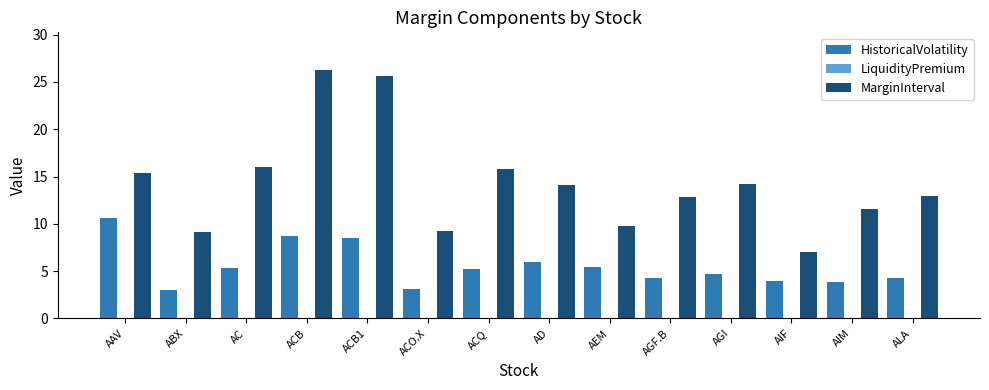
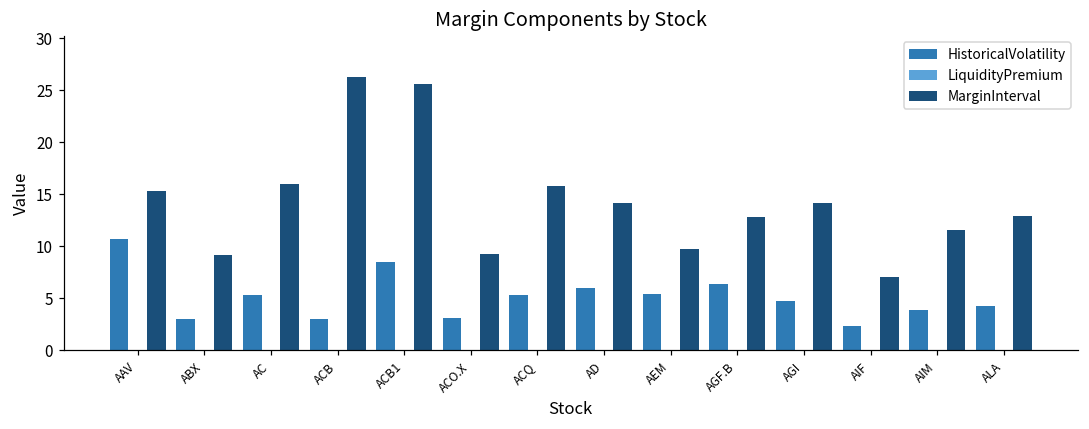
  {
    "HistoricalVolatility": {
      "AAV": 11,
      "ABX": 3,
      "AC": 5,
-     "ACB": 9,
+     "ACB": 3,
      "ACB1": 9,
      "ACO.X": 3,
      "ACQ": 5,
      "AD": 6,
      "AEM": 5,
-     "AGF.B": 4,
+     "AGF.B": 6,
      "AGI": 5,
-     "AIF": 4,
+     "AIF": 2,
      "AIM": 4,
      "ALA": 4
    },
    "LiquidityPremium": {
      "AAV": 0,
      "ABX": 0,
      "AC": 0,
      "ACB": 0,
      "ACB1": 0,
      "ACO.X": 0,
      "ACQ": 0,
      "AD": 0,
      "AEM": 0,
      "AGF.B": 0,
      "AGI": 0,
      "AIF": 0,
      "AIM": 0,
      "ALA": 0
    },
    "MarginInterval": {
      "AAV": 15,
      "ABX": 9,
      "AC": 16,
      "ACB": 26,
      "ACB1": 26,
      "ACO.X": 9,
      "ACQ": 16,
      "AD": 14,
      "AEM": 10,
      "AGF.B": 13,
      "AGI": 14,
      "AIF": 7,
      "AIM": 12,
      "ALA": 13
    }
  }
